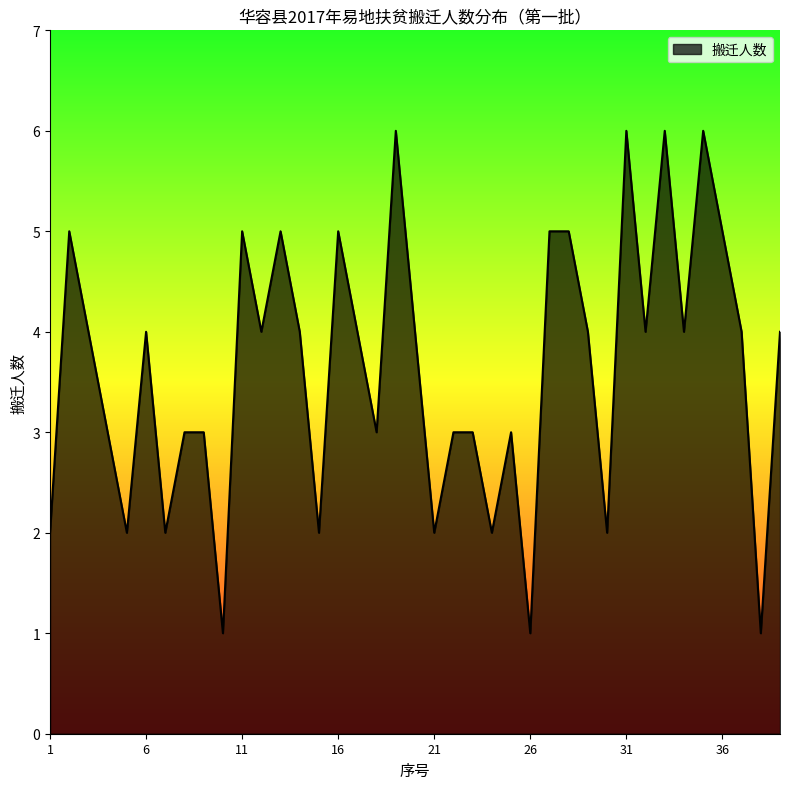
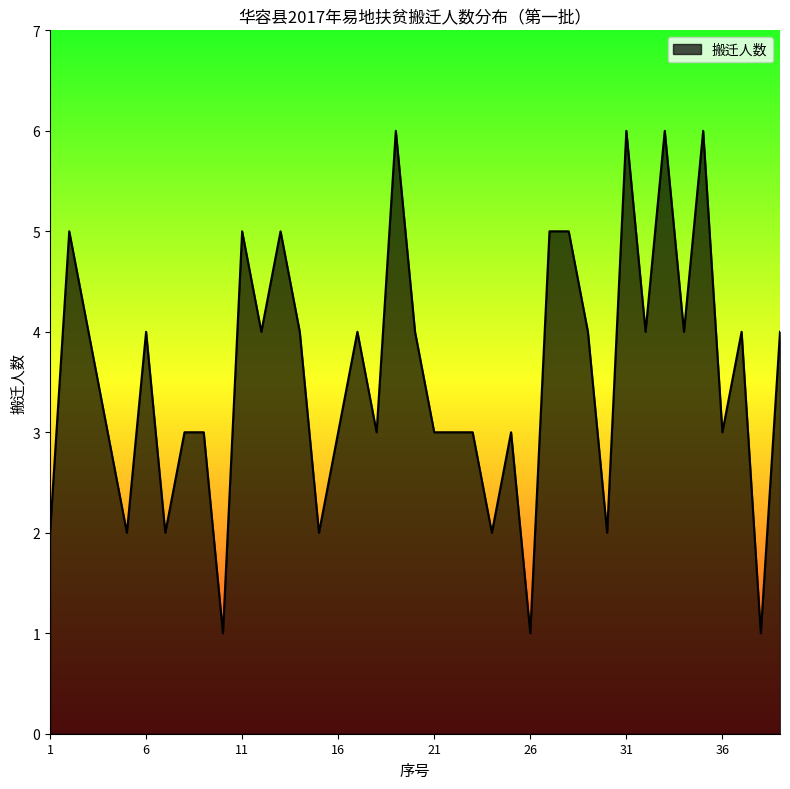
  {
    "1": 2,
    "6": 4,
    "11": 5,
-   "16": 5,
-   "21": 2,
+   "16": 3,
+   "21": 3,
    "26": 1,
    "31": 6,
-   "36": 5
+   "36": 3
  }
